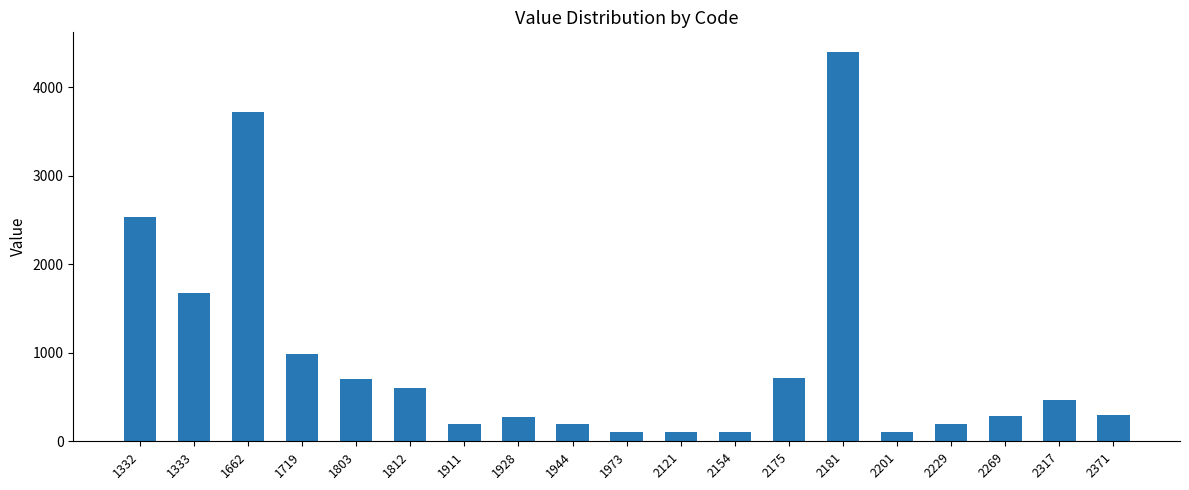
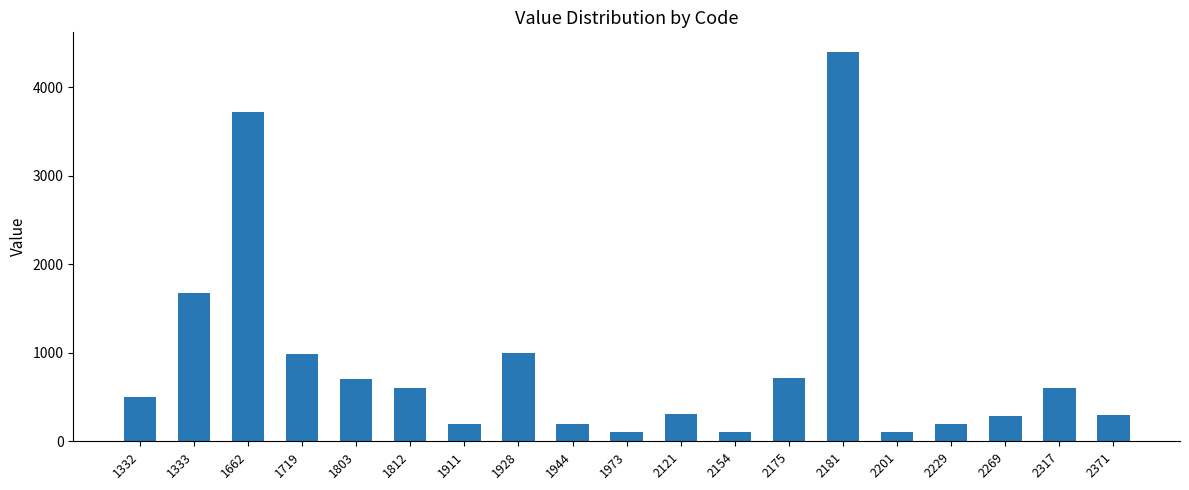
  {
-   "1332": 2500,
+   "1332": 500,
    "1333": 1700,
    "1662": 3700,
    "1719": 1000,
    "1803": 700,
    "1812": 600,
    "1911": 200,
-   "1928": 300,
+   "1928": 1000,
    "1944": 200,
    "1973": 100,
-   "2121": 100,
+   "2121": 300,
    "2154": 100,
    "2175": 700,
    "2181": 4400,
    "2201": 100,
    "2229": 200,
    "2269": 300,
-   "2317": 500,
+   "2317": 600,
    "2371": 300
  }
